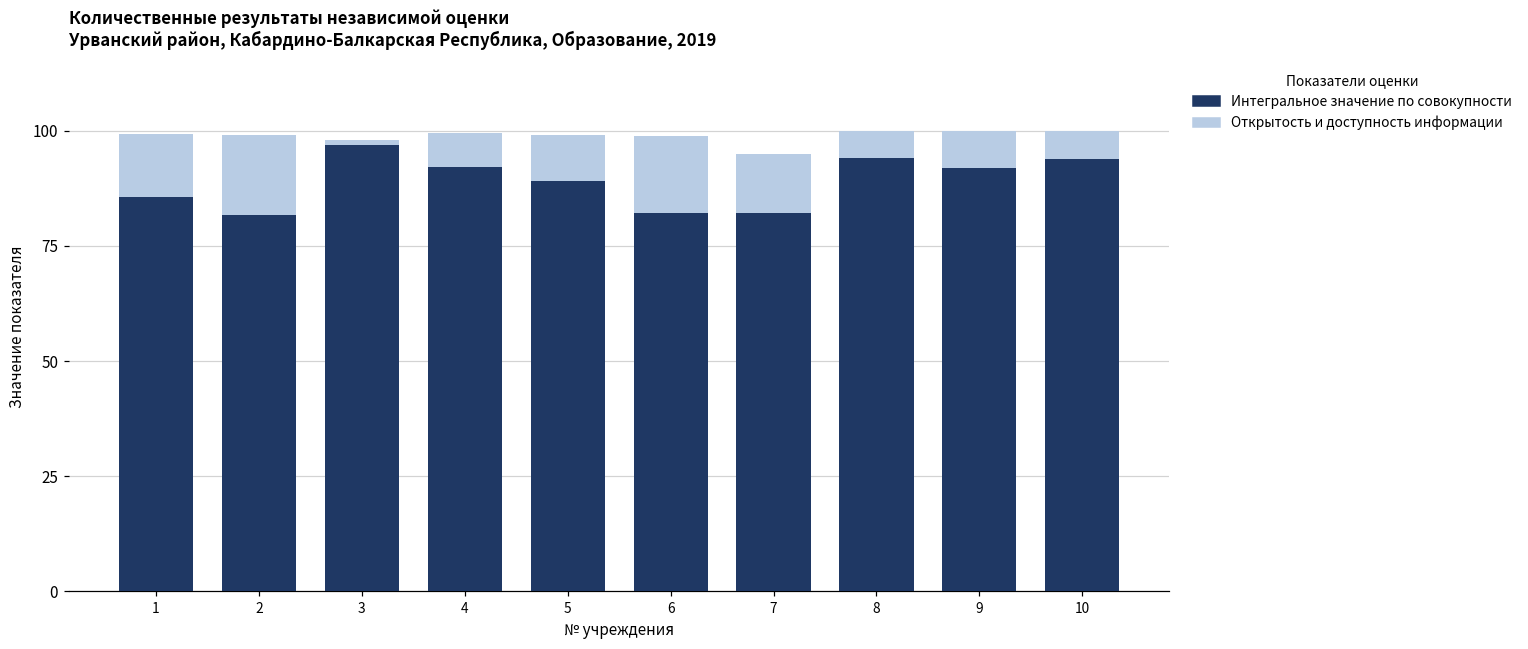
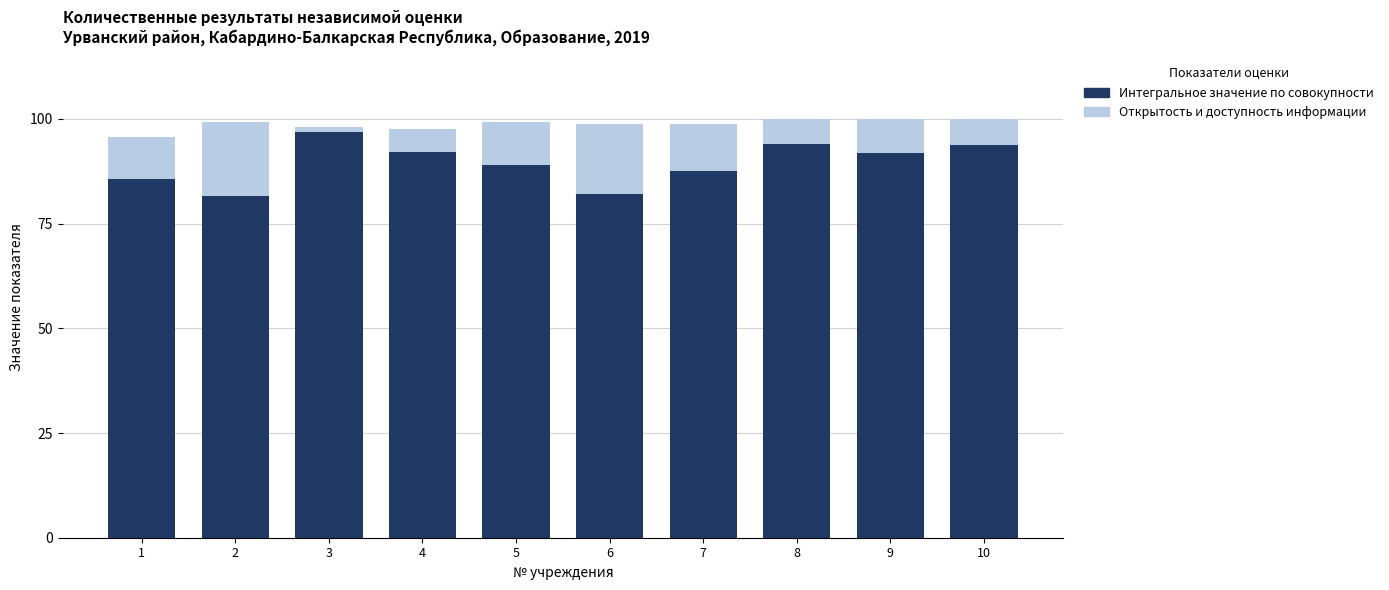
  {
    "Открытость и доступность информации": {
-     "1": 99,
+     "1": 96,
      "2": 99,
      "3": 98,
-     "4": 100,
+     "4": 98,
      "5": 99,
      "6": 99,
-     "7": 95,
+     "7": 99,
      "8": 100,
      "9": 100,
      "10": 100
    },
    "Интегральное значение по совокупности": {
-     "7": 82
+     "7": 88
    }
  }
